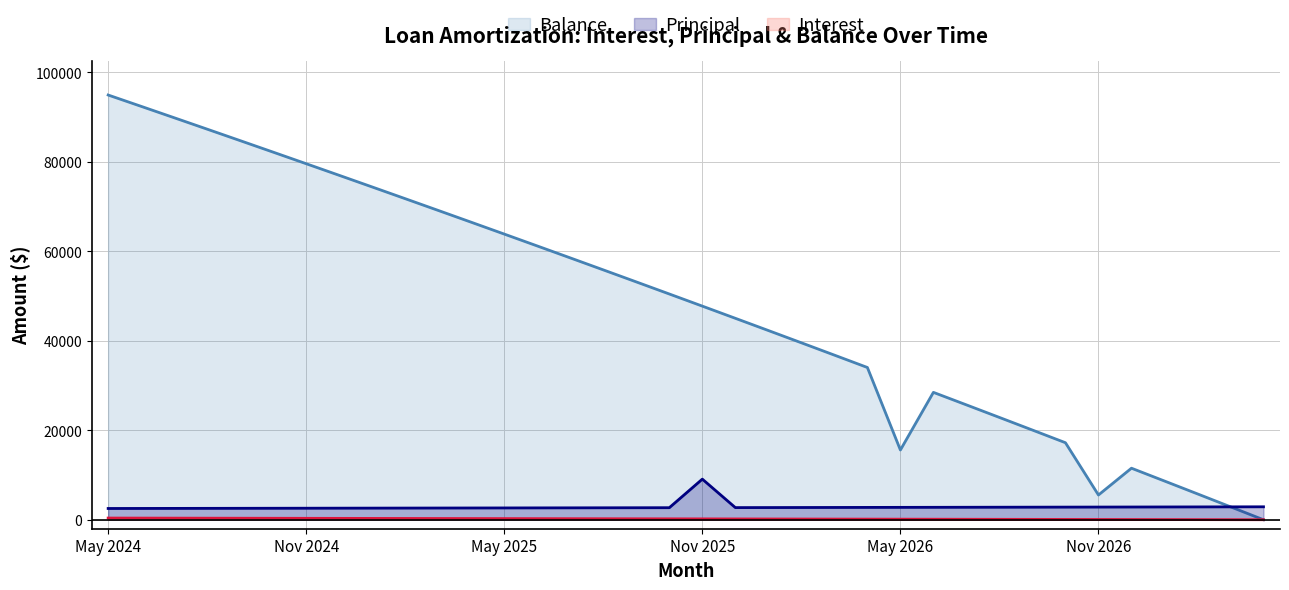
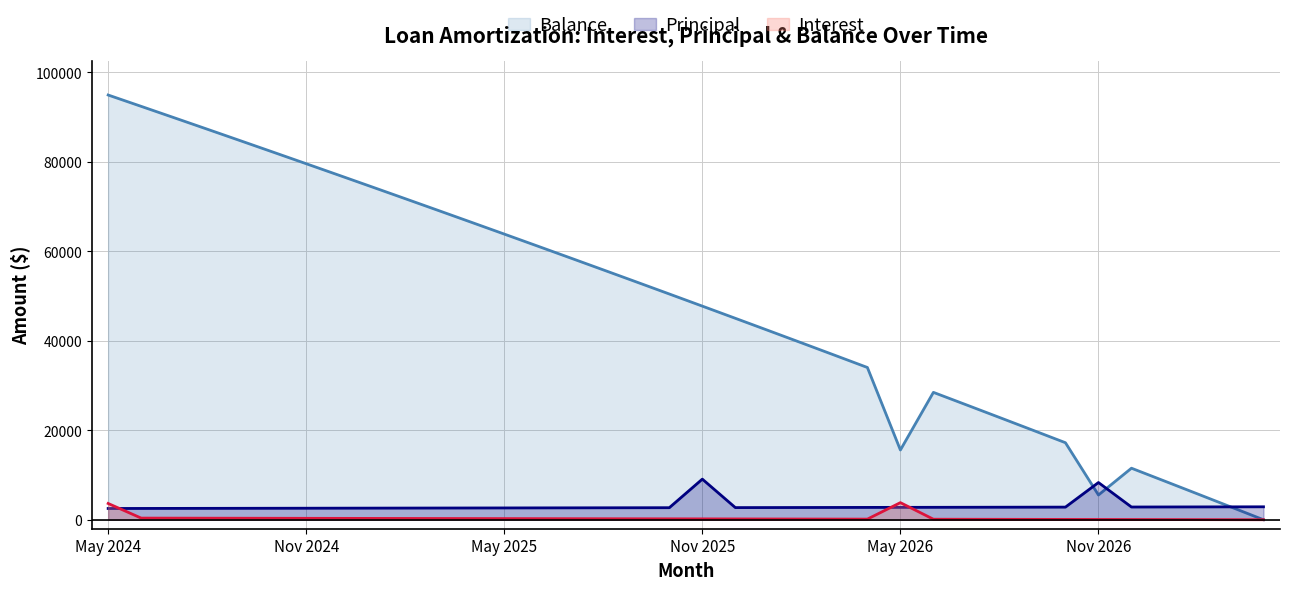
  {
    "Balance": {
      "May 2024": 95000,
      "Nov 2024": 80000,
      "May 2025": 64000,
      "Nov 2025": 48000,
      "May 2026": 16000,
      "Nov 2026": 6000
    },
    "Principal": {
      "May 2024": 3000,
      "Nov 2024": 3000,
      "May 2025": 3000,
      "Nov 2025": 9000,
      "May 2026": 3000,
-     "Nov 2026": 3000
+     "Nov 2026": 8000
    },
    "Interest": {
-     "May 2024": 0,
+     "May 2024": 4000,
      "Nov 2024": 0,
      "May 2025": 0,
      "Nov 2025": 0,
-     "May 2026": 0,
+     "May 2026": 4000,
      "Nov 2026": 0
    }
  }
